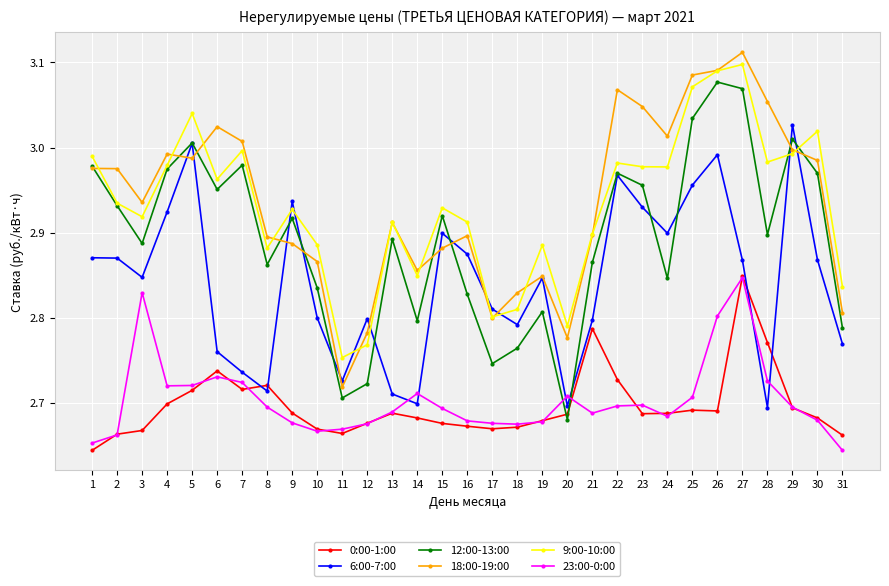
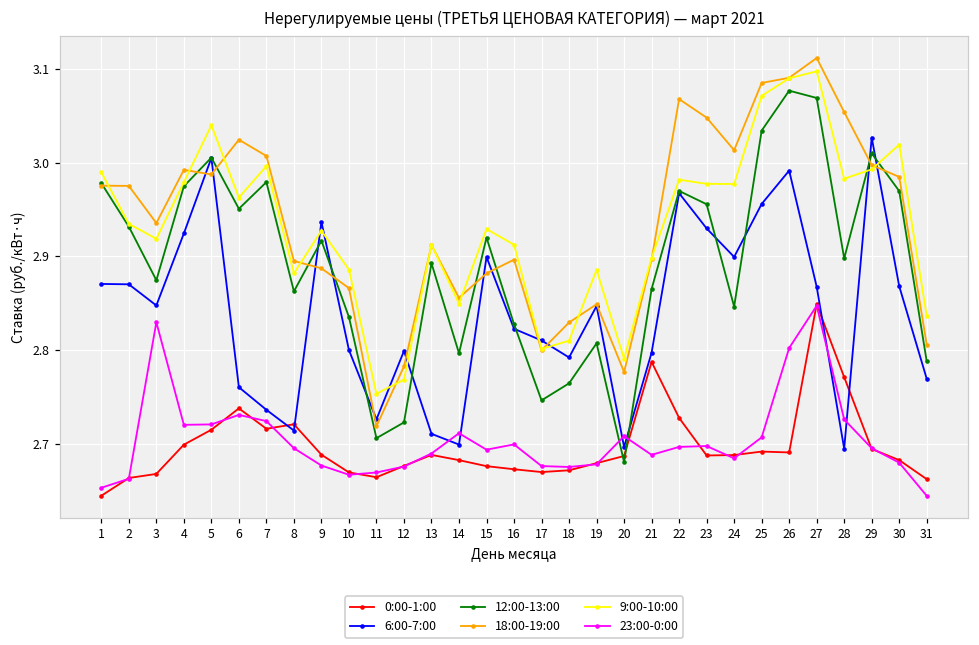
  {
    "0:00-1:00": {
      "1": 2.64,
      "3": 2.67,
      "4": 2.70,
      "5": 2.71,
      "6": 2.74,
      "7": 2.72,
      "8": 2.72,
      "9": 2.69,
      "11": 2.66,
      "14": 2.68,
      "15": 2.68,
      "16": 2.67,
      "17": 2.67,
      "18": 2.67,
      "20": 2.69,
      "21": 2.79,
      "22": 2.73,
      "23": 2.69,
      "24": 2.69,
      "25": 2.69,
      "26": 2.69,
      "28": 2.77,
      "31": 2.66
    },
    "6:00-7:00": {
      "1": 2.87,
      "2": 2.87,
      "3": 2.85,
      "4": 2.92,
      "6": 2.76,
      "7": 2.74,
      "8": 2.71,
      "9": 2.94,
      "10": 2.80,
      "11": 2.73,
      "12": 2.80,
      "13": 2.71,
      "14": 2.70,
      "15": 2.90,
-     "16": 2.87,
+     "16": 2.82,
      "17": 2.81,
      "18": 2.79,
      "20": 2.70,
      "21": 2.80,
      "23": 2.93,
      "24": 2.90,
      "25": 2.96,
      "26": 2.99,
      "27": 2.87,
      "28": 2.69,
      "29": 3.03,
      "30": 2.87,
      "31": 2.77
    },
    "12:00-13:00": {
-     "3": 2.89,
+     "3": 2.87,
      "4": 2.97,
      "6": 2.95,
      "7": 2.98,
      "8": 2.86,
      "9": 2.92,
      "10": 2.84,
      "11": 2.71,
      "12": 2.72,
      "13": 2.89,
      "14": 2.80,
      "15": 2.92,
      "16": 2.83,
      "17": 2.75,
      "18": 2.76,
      "19": 2.81,
      "20": 2.68,
      "21": 2.87,
      "23": 2.96,
      "24": 2.85,
      "25": 3.03,
      "26": 3.08,
      "27": 3.07,
      "28": 2.90,
      "29": 3.01,
      "30": 2.97,
      "31": 2.79
    },
    "18:00-19:00": {
      "2": 2.98,
      "3": 2.94,
      "4": 2.99,
      "5": 2.99,
      "6": 3.02,
      "7": 3.01,
      "8": 2.89,
      "9": 2.89,
      "10": 2.87,
      "11": 2.72,
      "12": 2.78,
      "14": 2.86,
      "15": 2.88,
      "16": 2.90,
      "18": 2.83,
      "20": 2.78,
      "22": 3.07,
      "23": 3.05,
      "24": 3.01,
      "25": 3.09,
      "27": 3.11,
      "28": 3.05,
      "29": 3.00,
      "30": 2.98,
      "31": 2.81
    },
    "9:00-10:00": {
      "1": 2.99,
      "3": 2.92,
      "4": 2.98,
      "5": 3.04,
      "6": 2.96,
      "7": 3.00,
      "8": 2.88,
      "9": 2.93,
      "10": 2.89,
      "11": 2.75,
      "12": 2.77,
      "14": 2.85,
      "15": 2.93,
      "16": 2.91,
      "18": 2.81,
      "19": 2.89,
      "20": 2.79,
      "22": 2.98,
      "23": 2.98,
      "24": 2.98,
      "25": 3.07,
      "27": 3.10,
      "28": 2.98,
      "29": 2.99,
      "30": 3.02,
      "31": 2.84
    },
    "23:00-0:00": {
      "1": 2.65,
      "3": 2.83,
      "4": 2.72,
      "5": 2.72,
      "6": 2.73,
      "7": 2.72,
      "8": 2.70,
      "9": 2.68,
      "11": 2.67,
      "14": 2.71,
      "15": 2.69,
-     "16": 2.68,
+     "16": 2.70,
      "17": 2.68,
      "18": 2.67,
      "20": 2.71,
      "21": 2.69,
      "22": 2.70,
      "23": 2.70,
      "24": 2.68,
      "25": 2.71,
      "26": 2.80,
      "28": 2.73,
      "31": 2.64
    }
  }
